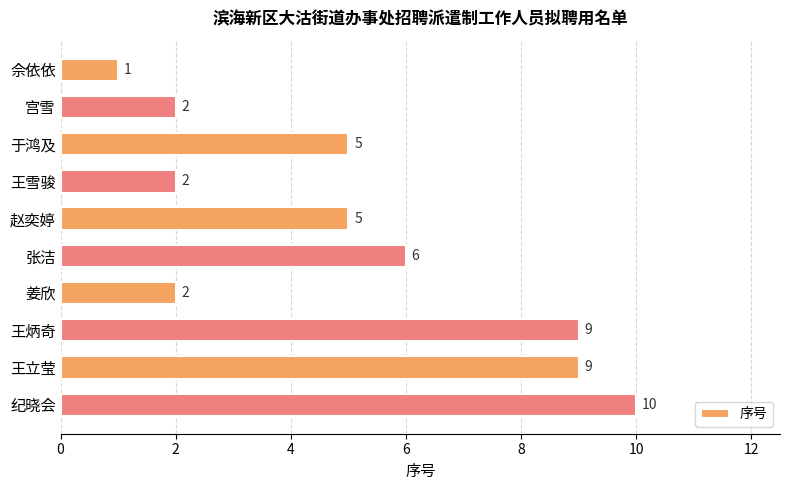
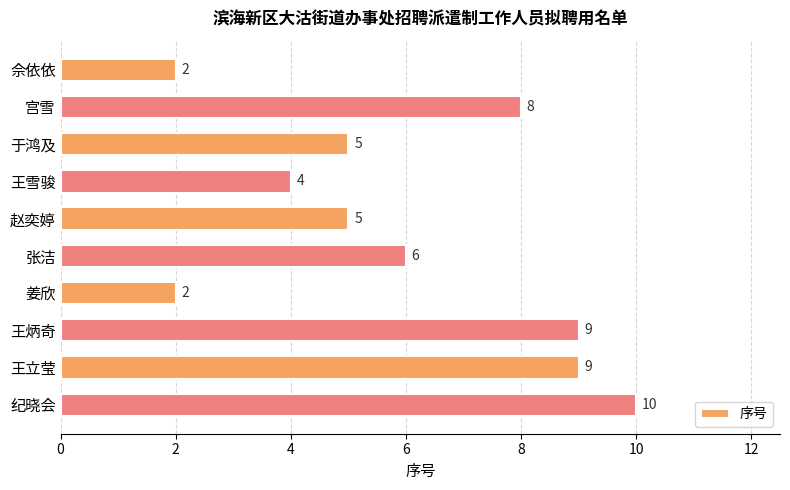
  {
-   "佘依依": 1,
-   "宫雪": 2,
+   "佘依依": 2,
+   "宫雪": 8,
    "于鸿及": 5,
-   "王雪骏": 2,
+   "王雪骏": 4,
    "赵奕婷": 5,
    "张洁": 6,
    "姜欣": 2,
    "王炳奇": 9,
    "王立莹": 9,
    "纪晓会": 10
  }
